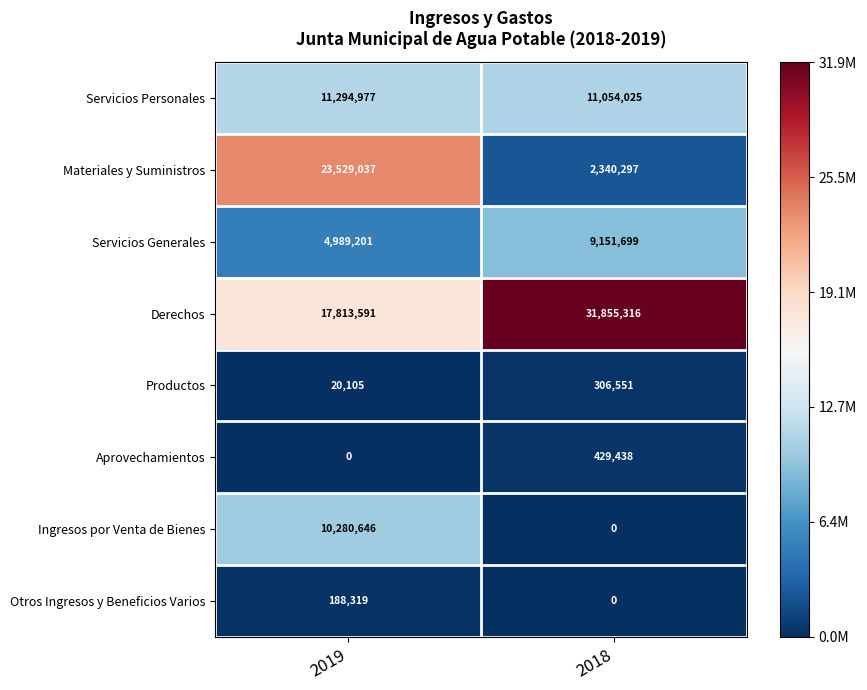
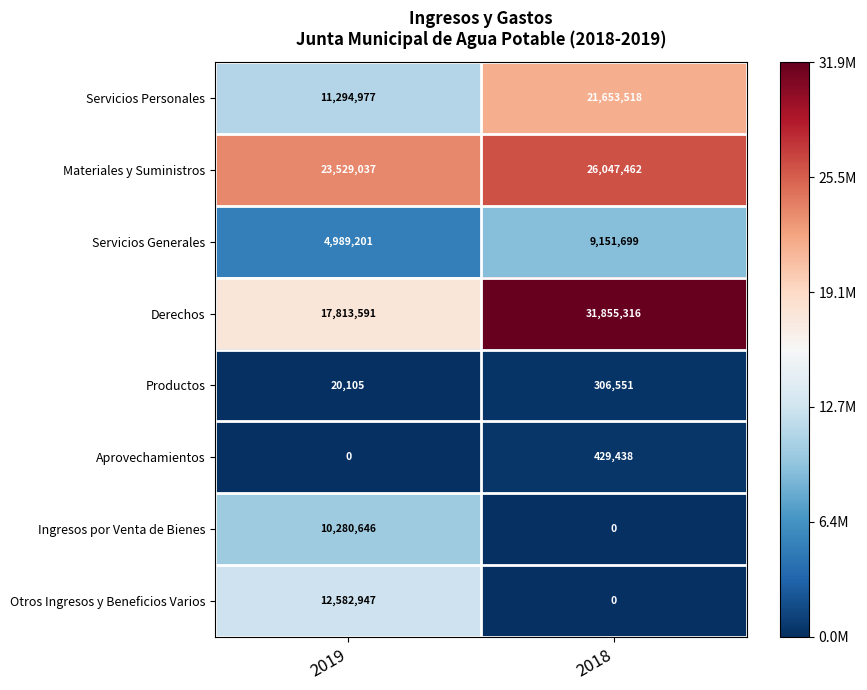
  {
    "Servicios Personales": {
      "2019": "11,294,977",
-     "2018": "11,054,025"
+     "2018": "21,653,518"
    },
    "Materiales y Suministros": {
      "2019": "23,529,037",
-     "2018": "2,340,297"
+     "2018": "26,047,462"
    },
    "Servicios Generales": {
      "2019": "4,989,201",
      "2018": "9,151,699"
    },
    "Derechos": {
      "2019": "17,813,591",
      "2018": "31,855,316"
    },
    "Productos": {
      "2019": "20,105",
      "2018": "306,551"
    },
    "Aprovechamientos": {
      "2019": "0",
      "2018": "429,438"
    },
    "Ingresos por Venta de Bienes": {
      "2019": "10,280,646",
      "2018": "0"
    },
    "Otros Ingresos y Beneficios Varios": {
-     "2019": "188,319",
+     "2019": "12,582,947",
      "2018": "0"
    }
  }
